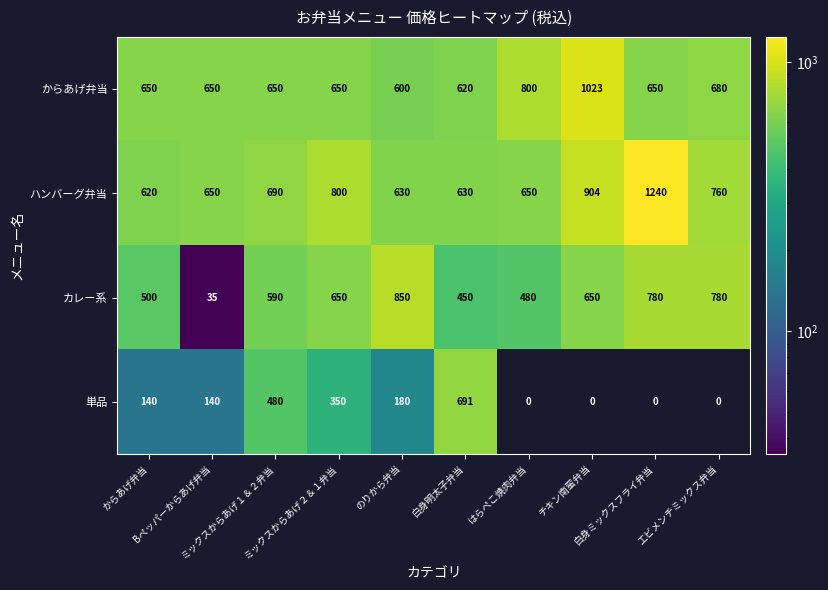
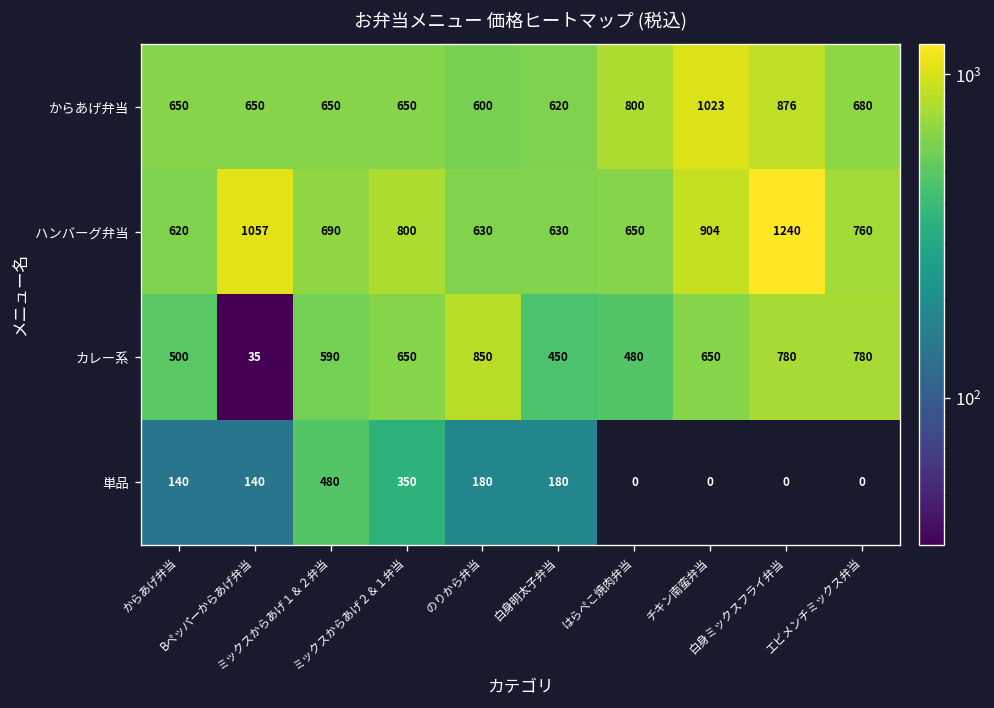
  {
    "からあげ弁当": {
      "からあげ弁当": 650,
      "Bペッパーからあげ弁当": 650,
      "ミックスからあげ１＆２弁当": 650,
      "ミックスからあげ２＆１弁当": 650,
      "のりから弁当": 600,
      "白身明太子弁当": 620,
      "はらぺこ焼肉弁当": 800,
      "チキン南蛮弁当": 1023,
-     "白身ミックスフライ弁当": 650,
+     "白身ミックスフライ弁当": 876,
      "エビメンチミックス弁当": 680
    },
    "ハンバーグ弁当": {
      "からあげ弁当": 620,
-     "Bペッパーからあげ弁当": 650,
+     "Bペッパーからあげ弁当": 1057,
      "ミックスからあげ１＆２弁当": 690,
      "ミックスからあげ２＆１弁当": 800,
      "のりから弁当": 630,
      "白身明太子弁当": 630,
      "はらぺこ焼肉弁当": 650,
      "チキン南蛮弁当": 904,
      "白身ミックスフライ弁当": 1240,
      "エビメンチミックス弁当": 760
    },
    "カレー系": {
      "からあげ弁当": 500,
      "Bペッパーからあげ弁当": 35,
      "ミックスからあげ１＆２弁当": 590,
      "ミックスからあげ２＆１弁当": 650,
      "のりから弁当": 850,
      "白身明太子弁当": 450,
      "はらぺこ焼肉弁当": 480,
      "チキン南蛮弁当": 650,
      "白身ミックスフライ弁当": 780,
      "エビメンチミックス弁当": 780
    },
    "単品": {
      "からあげ弁当": 140,
      "Bペッパーからあげ弁当": 140,
      "ミックスからあげ１＆２弁当": 480,
      "ミックスからあげ２＆１弁当": 350,
      "のりから弁当": 180,
-     "白身明太子弁当": 691,
+     "白身明太子弁当": 180,
      "はらぺこ焼肉弁当": 0,
      "チキン南蛮弁当": 0,
      "白身ミックスフライ弁当": 0,
      "エビメンチミックス弁当": 0
    }
  }
